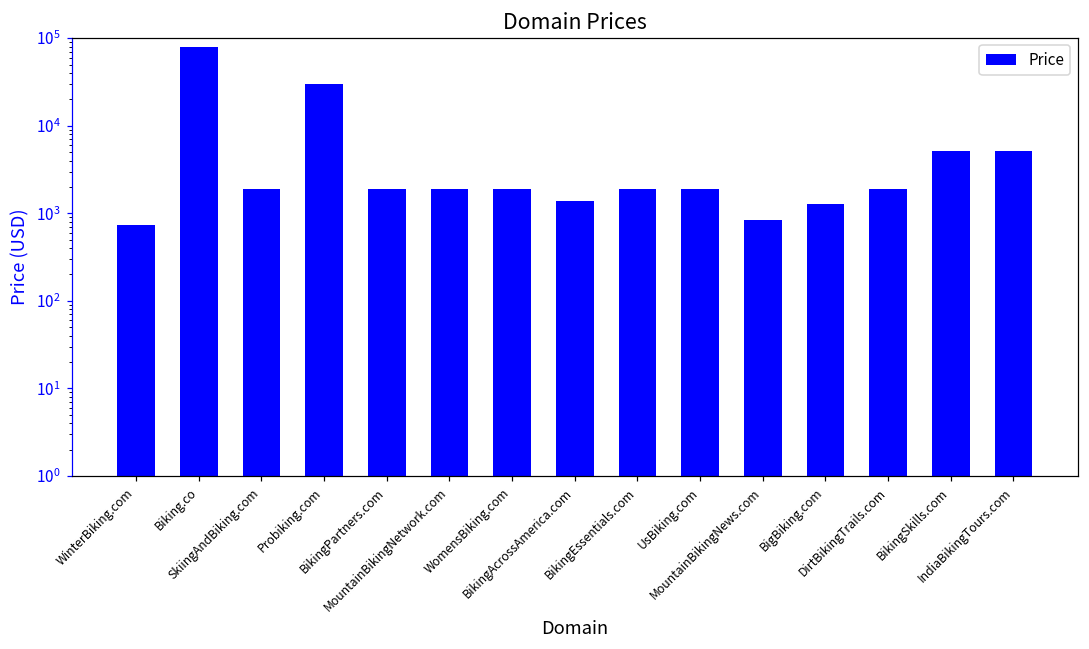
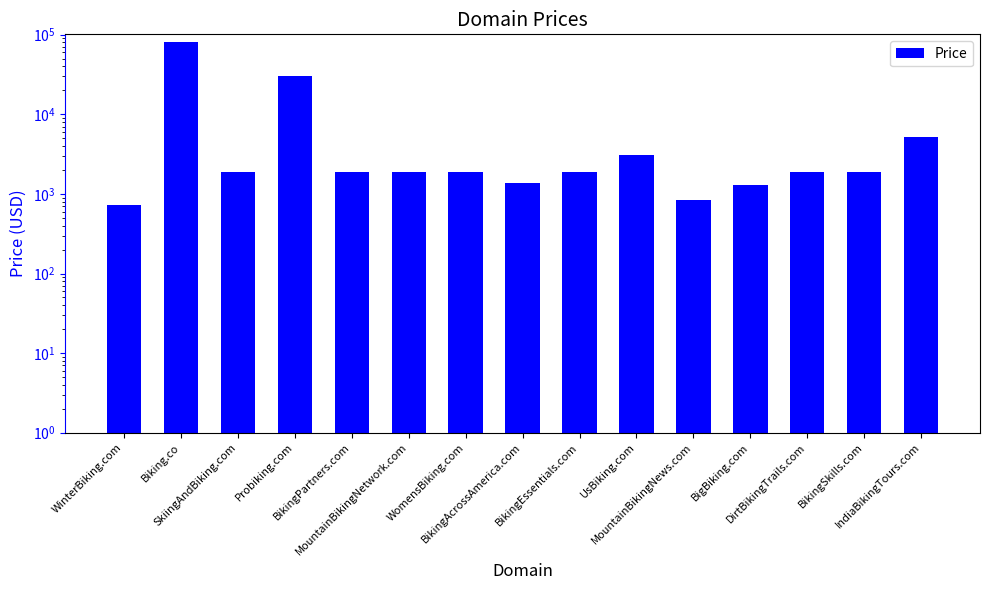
  {
    "WinterBiking.com": 700,
    "Biking.co": 80000,
    "SkiingAndBiking.com": 1900,
    "Probiking.com": 30000,
    "BikingPartners.com": 1900,
    "MountainBikingNetwork.com": 1900,
    "WomensBiking.com": 1900,
    "BikingAcrossAmerica.com": 1400,
    "BikingEssentials.com": 1900,
-   "UsBiking.com": 1900,
+   "UsBiking.com": 3100,
    "MountainBikingNews.com": 800,
    "BigBiking.com": 1300,
    "DirtBikingTrails.com": 1900,
-   "BikingSkills.com": 5000,
+   "BikingSkills.com": 1900,
    "IndiaBikingTours.com": 5000
  }
